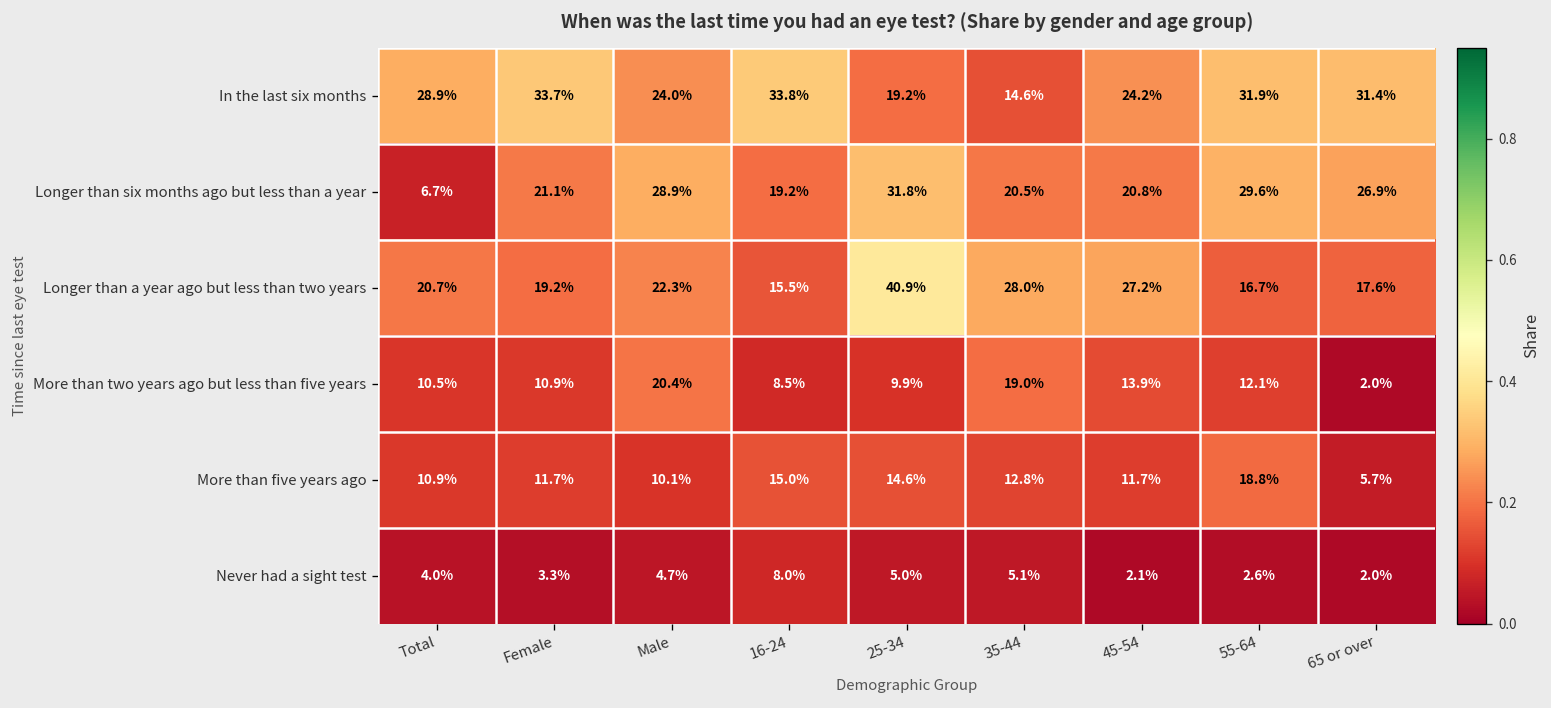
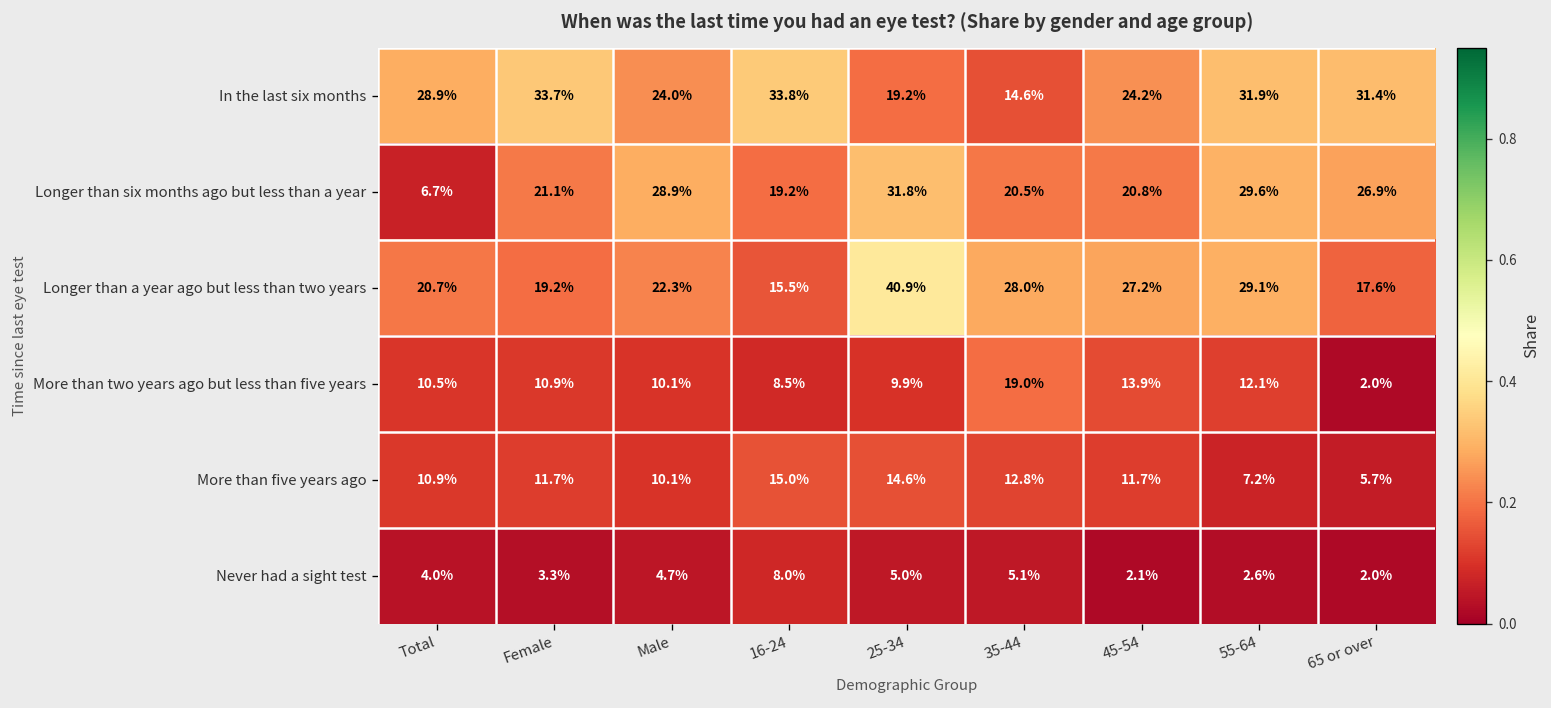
  {
    "In the last six months": {
      "Total": "28.9%",
      "Female": "33.7%",
      "Male": "24.0%",
      "16-24": "33.8%",
      "25-34": "19.2%",
      "35-44": "14.6%",
      "45-54": "24.2%",
      "55-64": "31.9%",
      "65 or over": "31.4%"
    },
    "Longer than six months ago but less than a year": {
      "Total": "6.7%",
      "Female": "21.1%",
      "Male": "28.9%",
      "16-24": "19.2%",
      "25-34": "31.8%",
      "35-44": "20.5%",
      "45-54": "20.8%",
      "55-64": "29.6%",
      "65 or over": "26.9%"
    },
    "Longer than a year ago but less than two years": {
      "Total": "20.7%",
      "Female": "19.2%",
      "Male": "22.3%",
      "16-24": "15.5%",
      "25-34": "40.9%",
      "35-44": "28.0%",
      "45-54": "27.2%",
-     "55-64": "16.7%",
+     "55-64": "29.1%",
      "65 or over": "17.6%"
    },
    "More than two years ago but less than five years": {
      "Total": "10.5%",
      "Female": "10.9%",
-     "Male": "20.4%",
+     "Male": "10.1%",
      "16-24": "8.5%",
      "25-34": "9.9%",
      "35-44": "19.0%",
      "45-54": "13.9%",
      "55-64": "12.1%",
      "65 or over": "2.0%"
    },
    "More than five years ago": {
      "Total": "10.9%",
      "Female": "11.7%",
      "Male": "10.1%",
      "16-24": "15.0%",
      "25-34": "14.6%",
      "35-44": "12.8%",
      "45-54": "11.7%",
-     "55-64": "18.8%",
+     "55-64": "7.2%",
      "65 or over": "5.7%"
    },
    "Never had a sight test": {
      "Total": "4.0%",
      "Female": "3.3%",
      "Male": "4.7%",
      "16-24": "8.0%",
      "25-34": "5.0%",
      "35-44": "5.1%",
      "45-54": "2.1%",
      "55-64": "2.6%",
      "65 or over": "2.0%"
    }
  }
